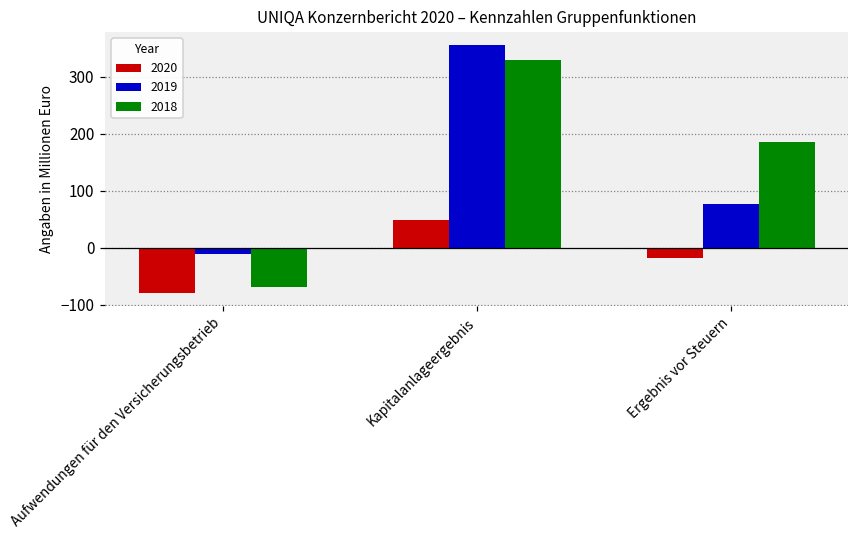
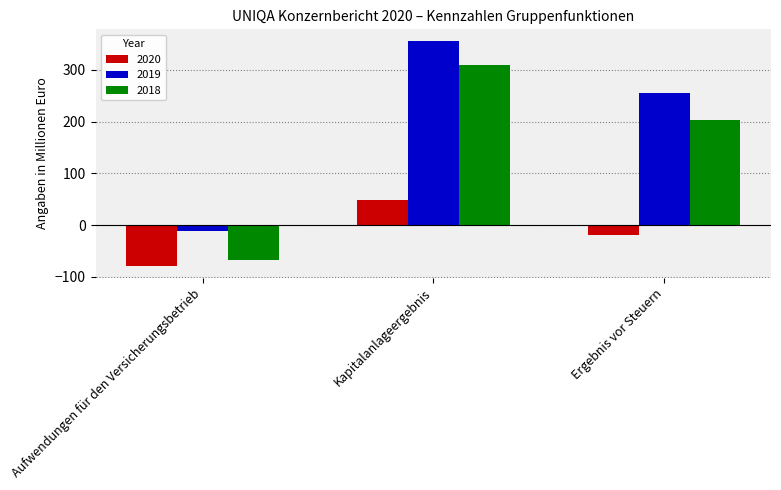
  {
    "2020": {
      "Aufwendungen für den Versicherungsbetrieb": -80,
      "Kapitalanlageergebnis": 50,
      "Ergebnis vor Steuern": -20
    },
    "2019": {
      "Aufwendungen für den Versicherungsbetrieb": -10,
      "Kapitalanlageergebnis": 360,
-     "Ergebnis vor Steuern": 80
+     "Ergebnis vor Steuern": 260
    },
    "2018": {
      "Aufwendungen für den Versicherungsbetrieb": -70,
-     "Kapitalanlageergebnis": 330,
-     "Ergebnis vor Steuern": 190
+     "Kapitalanlageergebnis": 310,
+     "Ergebnis vor Steuern": 200
    }
  }
